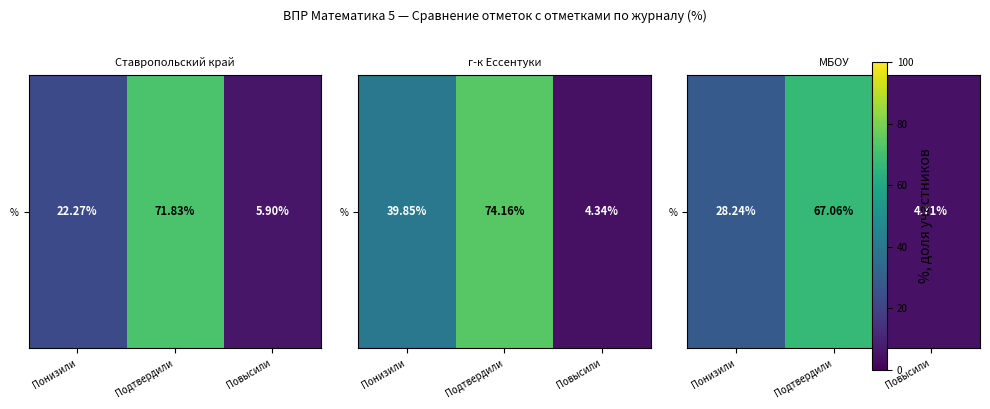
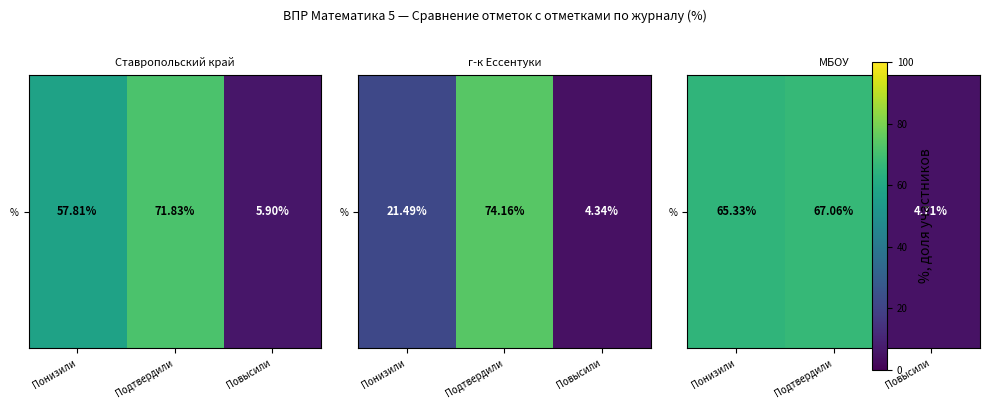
  {
    "Ставропольский край": {
      "%": {
-       "Понизили": "22.27%",
+       "Понизили": "57.81%",
        "Подтвердили": "71.83%",
        "Повысили": "5.90%"
      }
    },
    "г-к Ессентуки": {
      "%": {
-       "Понизили": "39.85%",
+       "Понизили": "21.49%",
        "Подтвердили": "74.16%",
        "Повысили": "4.34%"
      }
    },
    "МБОУ": {
      "%": {
-       "Понизили": "28.24%",
+       "Понизили": "65.33%",
        "Подтвердили": "67.06%",
        "Повысили": "4.71%"
      }
    }
  }
